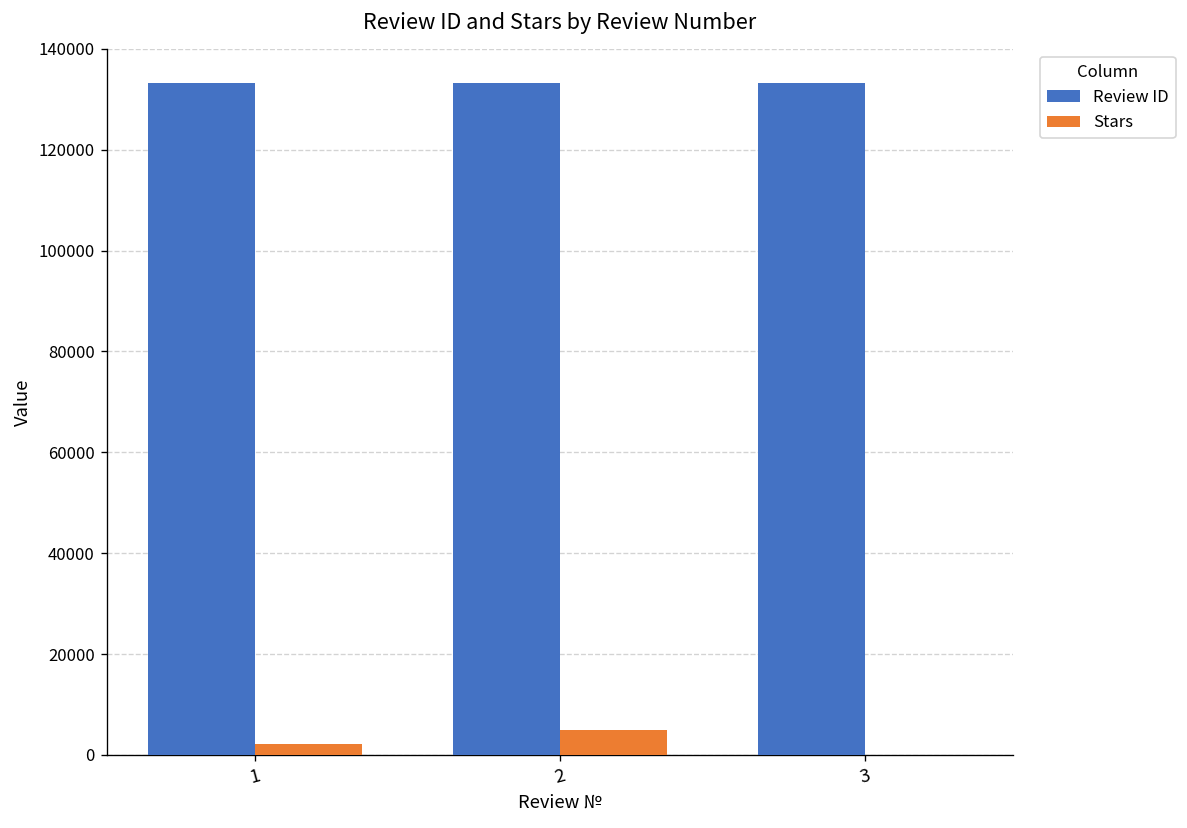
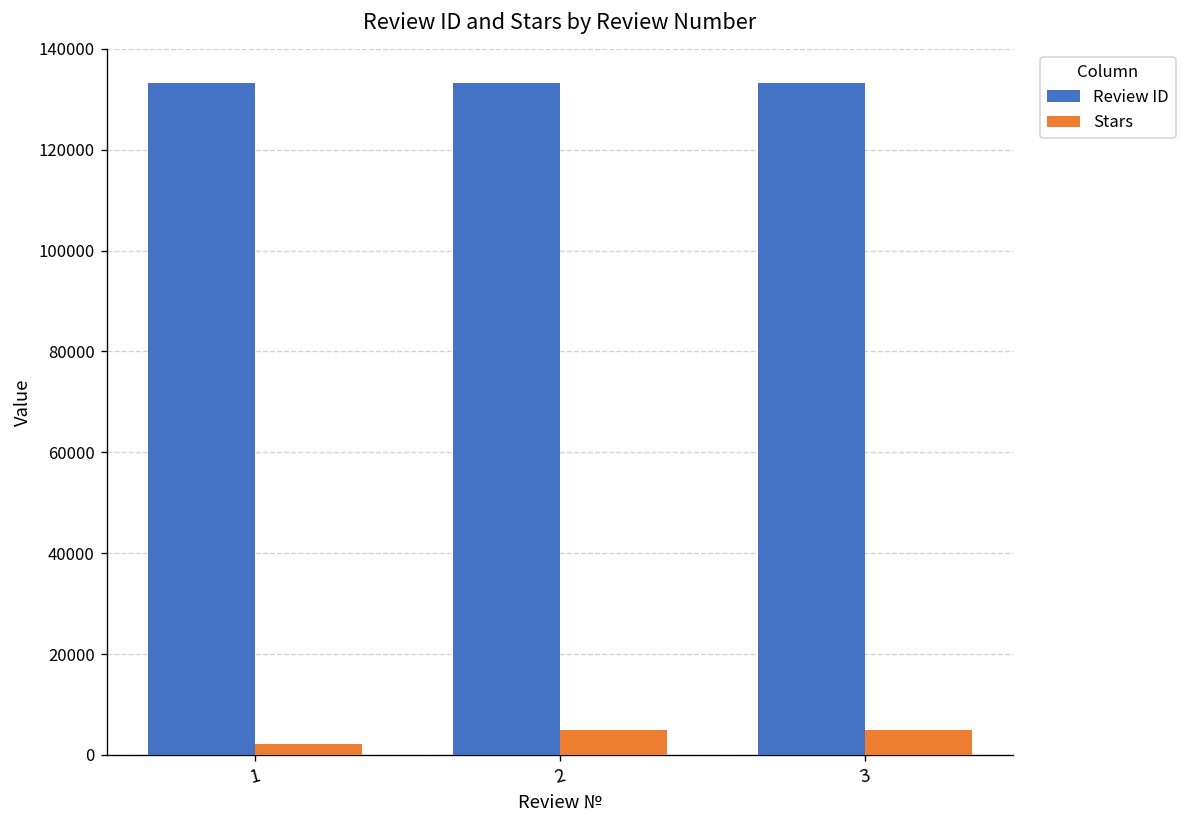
  {
    "Review ID": {
      "1": 133000,
      "2": 133000,
      "3": 133000
    },
    "Stars": {
      "1": 2000,
      "2": 5000,
-     "3": 0
+     "3": 5000
    }
  }
